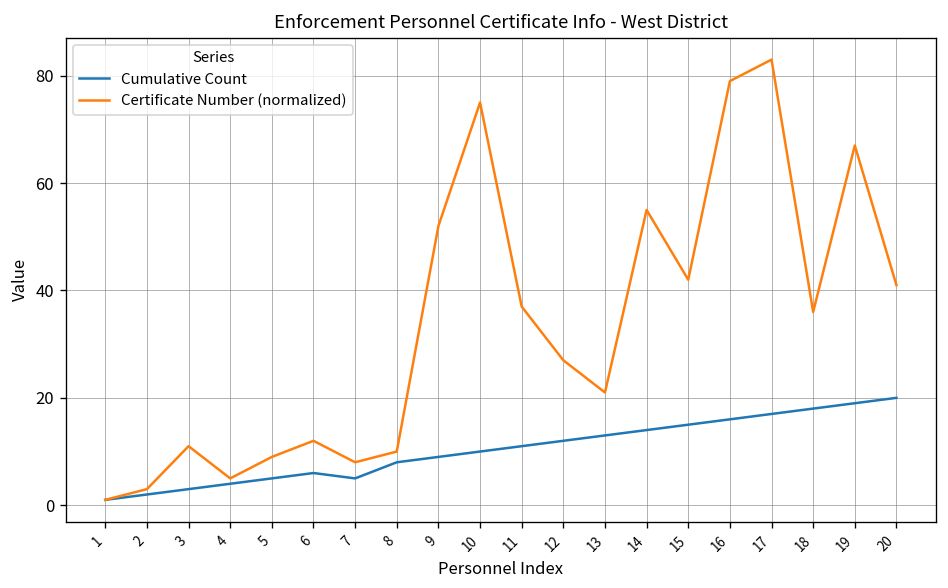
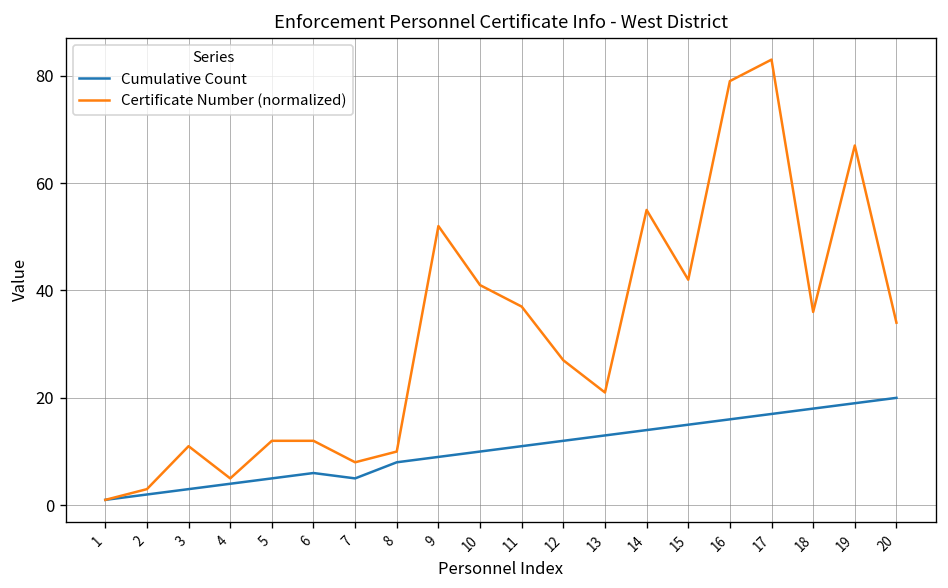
  {
    "Cumulative Count": {
      "2": 2,
      "3": 3,
      "4": 4,
      "5": 5,
      "6": 6,
      "7": 5,
      "8": 8,
      "9": 9,
      "10": 10,
      "11": 11,
      "12": 12,
      "13": 13,
      "14": 14,
      "15": 15,
      "16": 16,
      "17": 17,
      "18": 18,
      "19": 19,
      "20": 20
    },
    "Certificate Number (normalized)": {
      "2": 3,
      "3": 11,
      "4": 5,
-     "5": 9,
+     "5": 12,
      "6": 12,
      "7": 8,
      "8": 10,
      "9": 52,
-     "10": 75,
+     "10": 41,
      "11": 37,
      "12": 27,
      "13": 21,
      "14": 55,
      "15": 42,
      "16": 79,
      "17": 83,
      "18": 36,
      "19": 67,
-     "20": 41
+     "20": 34
    }
  }
